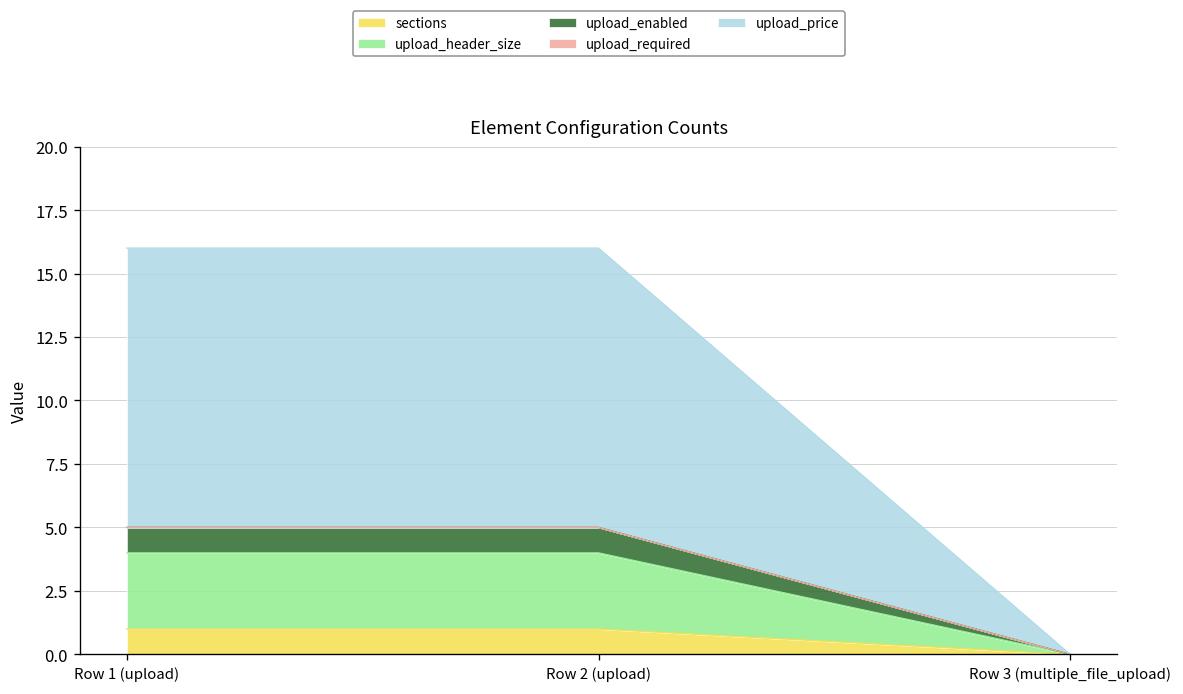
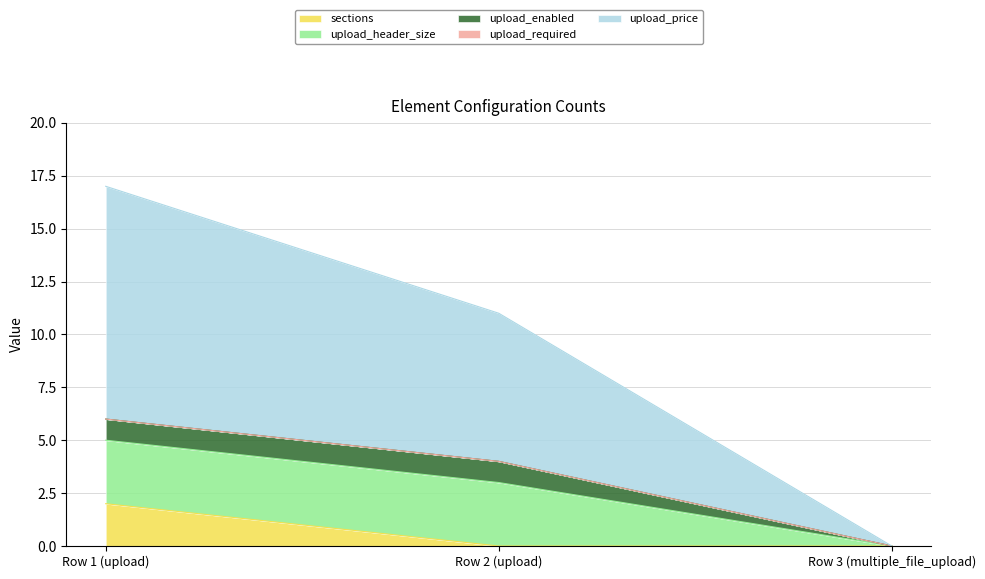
  {
    "sections": {
-     "Row 1 (upload)": 1,
-     "Row 2 (upload)": 1
+     "Row 1 (upload)": 2,
+     "Row 2 (upload)": 0
    },
    "upload_header_size": {
      "Row 1 (upload)": 3,
      "Row 2 (upload)": 3
    },
    "upload_price": {
      "Row 1 (upload)": 11,
-     "Row 2 (upload)": 11
+     "Row 2 (upload)": 7
    }
  }
